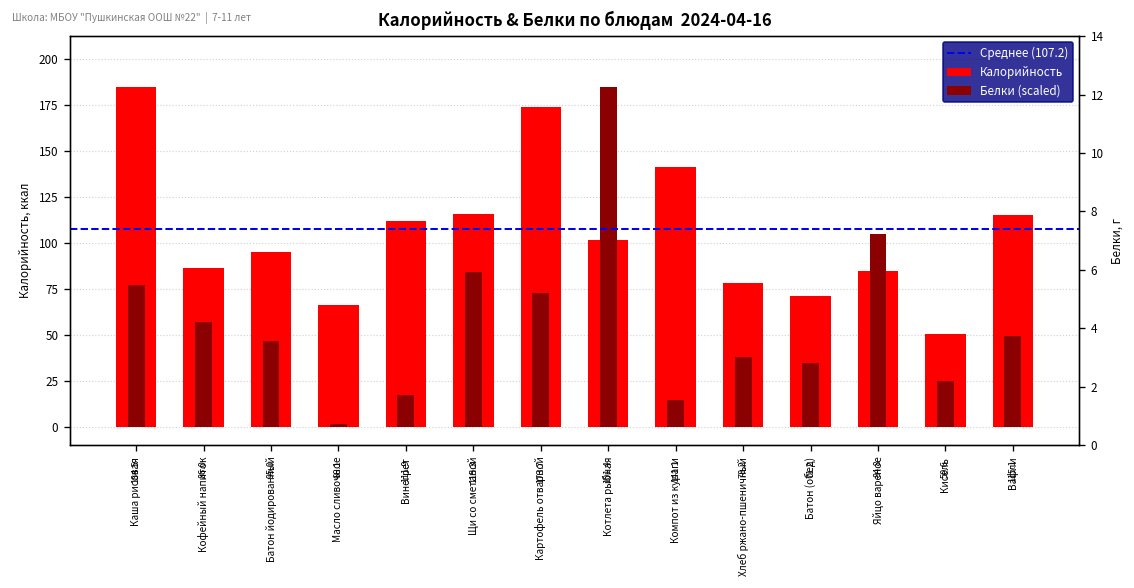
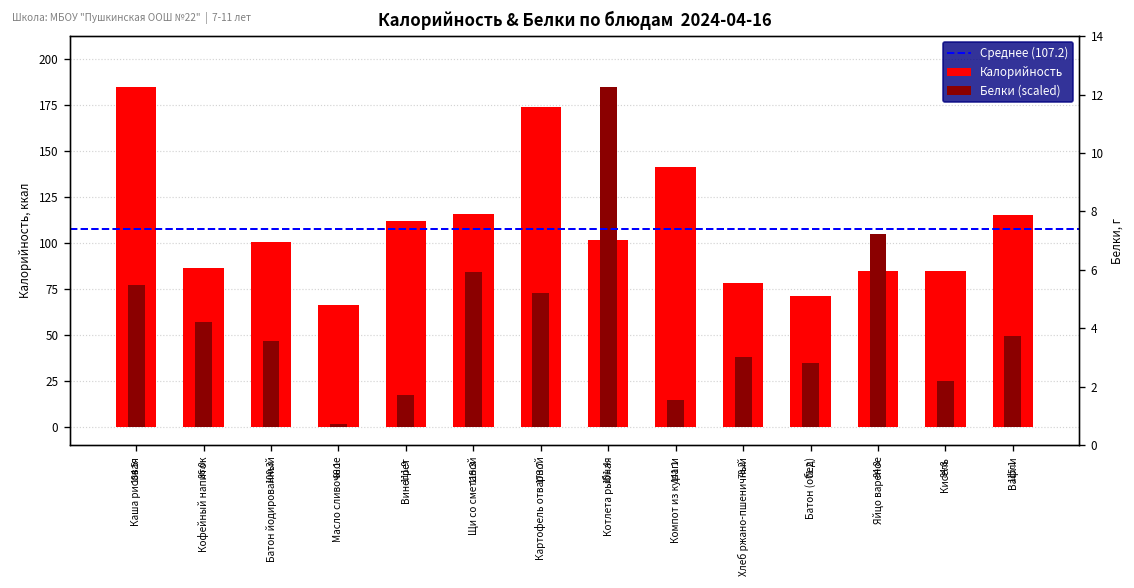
  {
    "Калорийность": {
-     "Батон йодированный": 95.0,
-     "Кисель": 50.6
+     "Батон йодированный": 100.3,
+     "Кисель": 84.8
    }
  }
